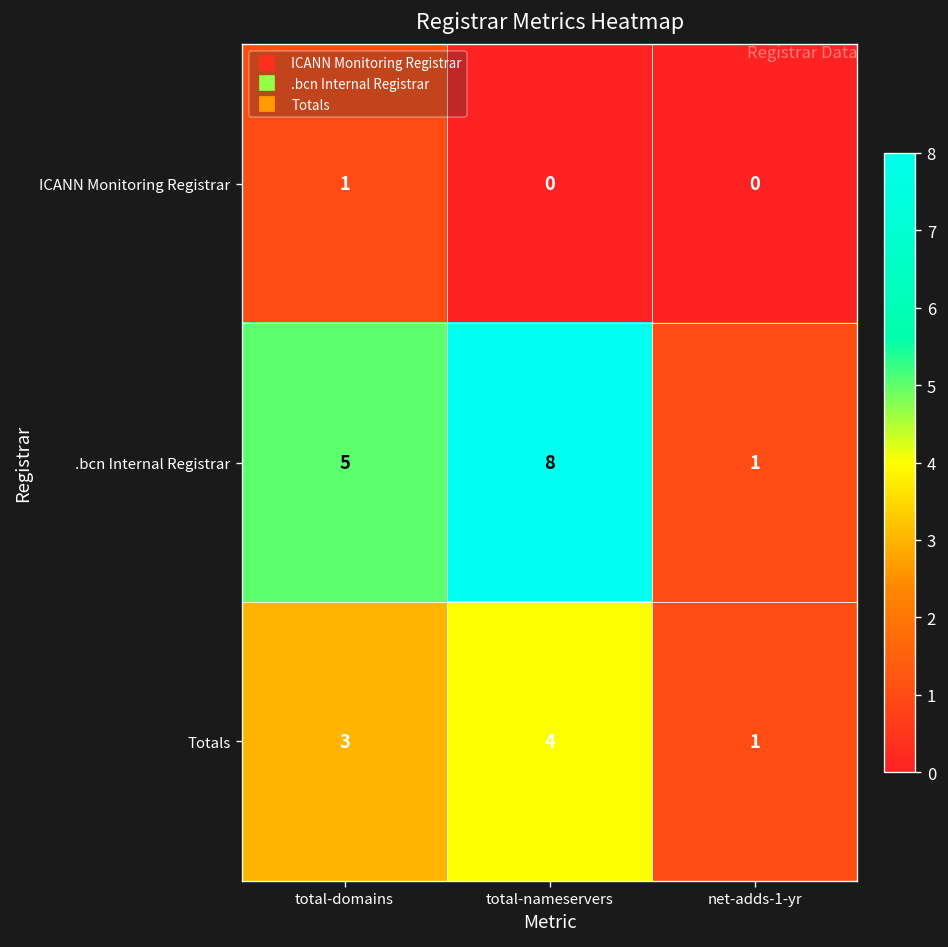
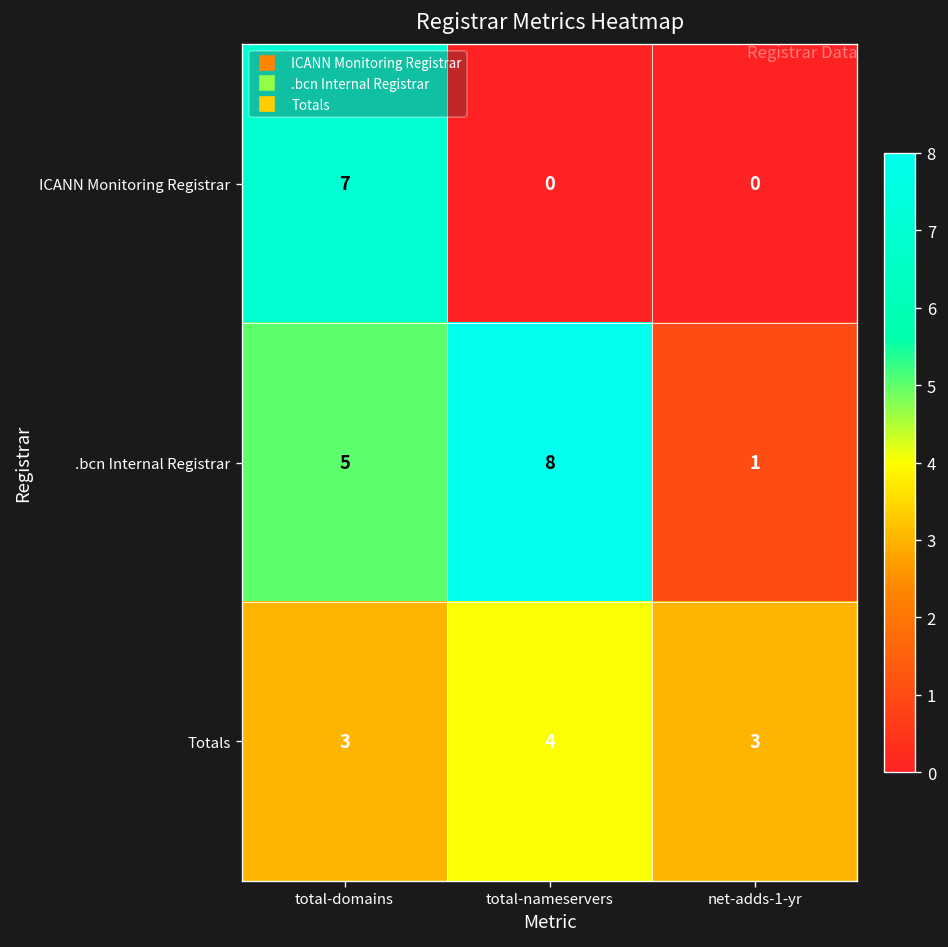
  {
    "ICANN Monitoring Registrar": {
-     "total-domains": 1,
+     "total-domains": 7,
      "total-nameservers": 0
    },
    ".bcn Internal Registrar": {
      "total-domains": 5,
      "total-nameservers": 8,
      "net-adds-1-yr": 1
    },
    "Totals": {
      "total-domains": 3,
      "total-nameservers": 4,
-     "net-adds-1-yr": 1
+     "net-adds-1-yr": 3
    }
  }
